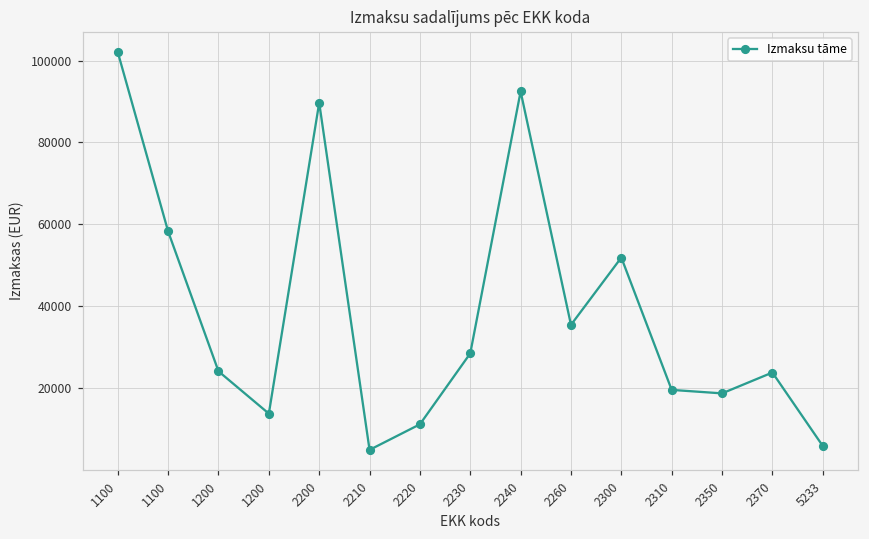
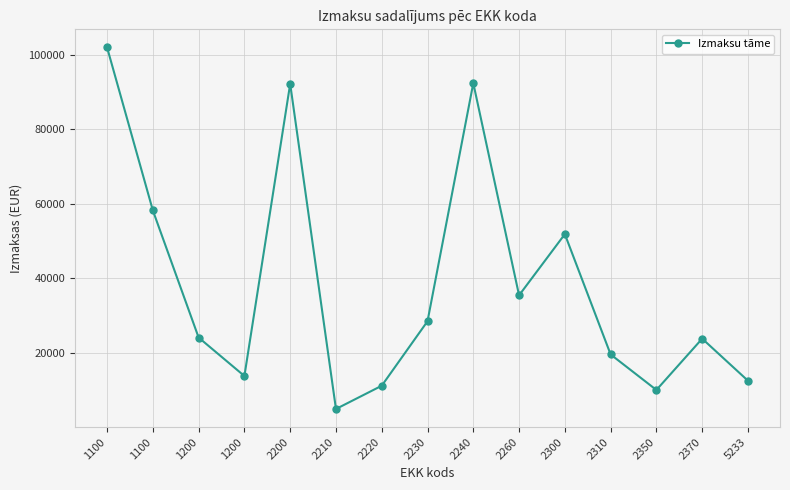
  {
-   "2200": 90000,
+   "2200": 92000,
    "2210": 5000,
    "2220": 11000,
    "2230": 28000,
    "2240": 92000,
    "2260": 35000,
    "2300": 52000,
    "2310": 20000,
-   "2350": 19000,
+   "2350": 10000,
    "2370": 24000,
-   "5233": 6000
+   "5233": 12000
  }
